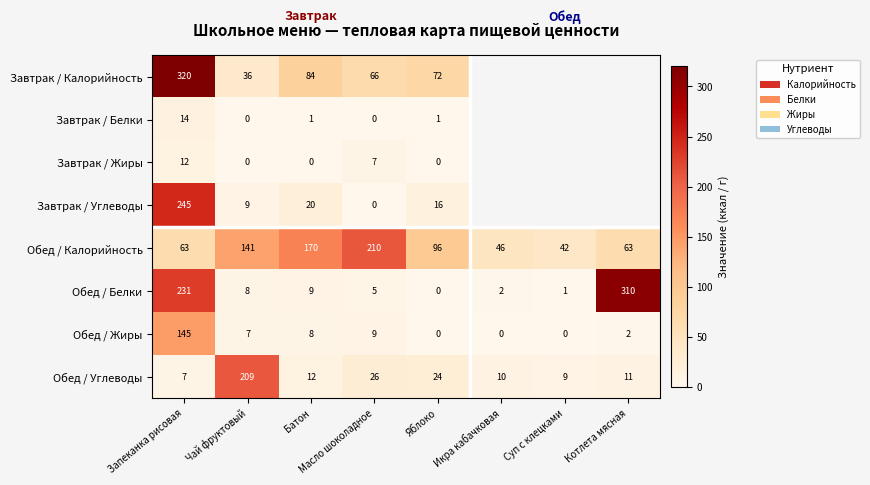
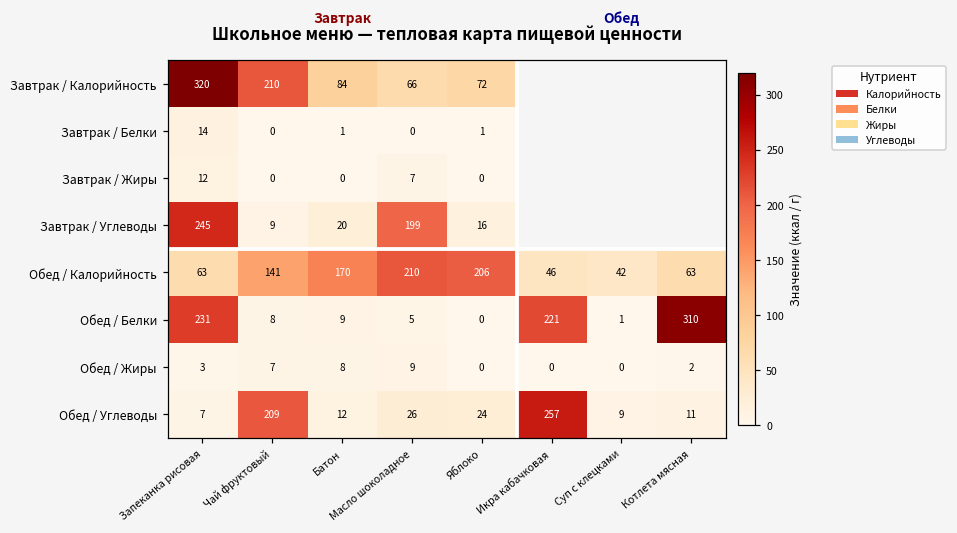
  {
    "Завтрак / Калорийность": {
      "Запеканка рисовая": 320,
-     "Чай фруктовый": 36,
+     "Чай фруктовый": 210,
      "Батон": 84,
      "Масло шоколадное": 66,
      "Яблоко": 72
    },
    "Завтрак / Белки": {
      "Запеканка рисовая": 14,
      "Чай фруктовый": 0,
      "Батон": 1,
      "Масло шоколадное": 0,
      "Яблоко": 1
    },
    "Завтрак / Жиры": {
      "Запеканка рисовая": 12,
      "Чай фруктовый": 0,
      "Батон": 0,
      "Масло шоколадное": 7,
      "Яблоко": 0
    },
    "Завтрак / Углеводы": {
      "Запеканка рисовая": 245,
      "Чай фруктовый": 9,
      "Батон": 20,
-     "Масло шоколадное": 0,
+     "Масло шоколадное": 199,
      "Яблоко": 16
    },
    "Обед / Калорийность": {
      "Запеканка рисовая": 63,
      "Чай фруктовый": 141,
      "Батон": 170,
      "Масло шоколадное": 210,
-     "Яблоко": 96,
+     "Яблоко": 206,
      "Икра кабачковая": 46,
      "Суп с клецками": 42,
      "Котлета мясная": 63
    },
    "Обед / Белки": {
      "Запеканка рисовая": 231,
      "Чай фруктовый": 8,
      "Батон": 9,
      "Масло шоколадное": 5,
      "Яблоко": 0,
-     "Икра кабачковая": 2,
+     "Икра кабачковая": 221,
      "Суп с клецками": 1,
      "Котлета мясная": 310
    },
    "Обед / Жиры": {
-     "Запеканка рисовая": 145,
+     "Запеканка рисовая": 3,
      "Чай фруктовый": 7,
      "Батон": 8,
      "Масло шоколадное": 9,
      "Яблоко": 0,
      "Икра кабачковая": 0,
      "Суп с клецками": 0,
      "Котлета мясная": 2
    },
    "Обед / Углеводы": {
      "Запеканка рисовая": 7,
      "Чай фруктовый": 209,
      "Батон": 12,
      "Масло шоколадное": 26,
      "Яблоко": 24,
-     "Икра кабачковая": 10,
+     "Икра кабачковая": 257,
      "Суп с клецками": 9,
      "Котлета мясная": 11
    }
  }
